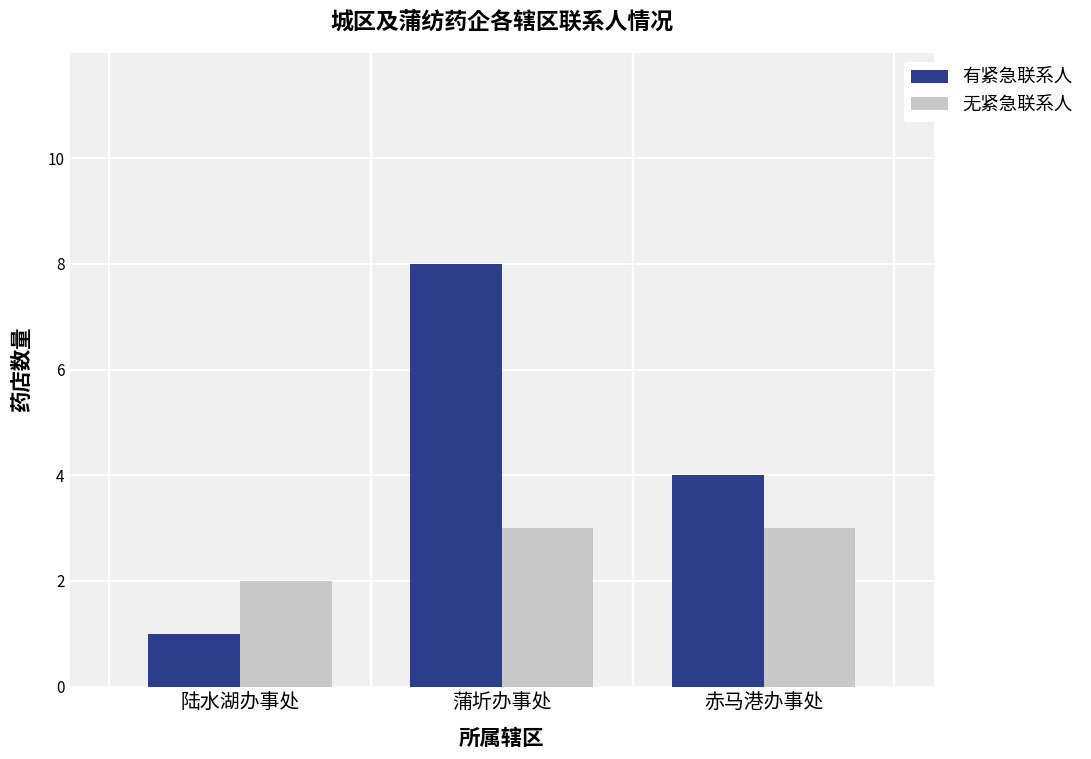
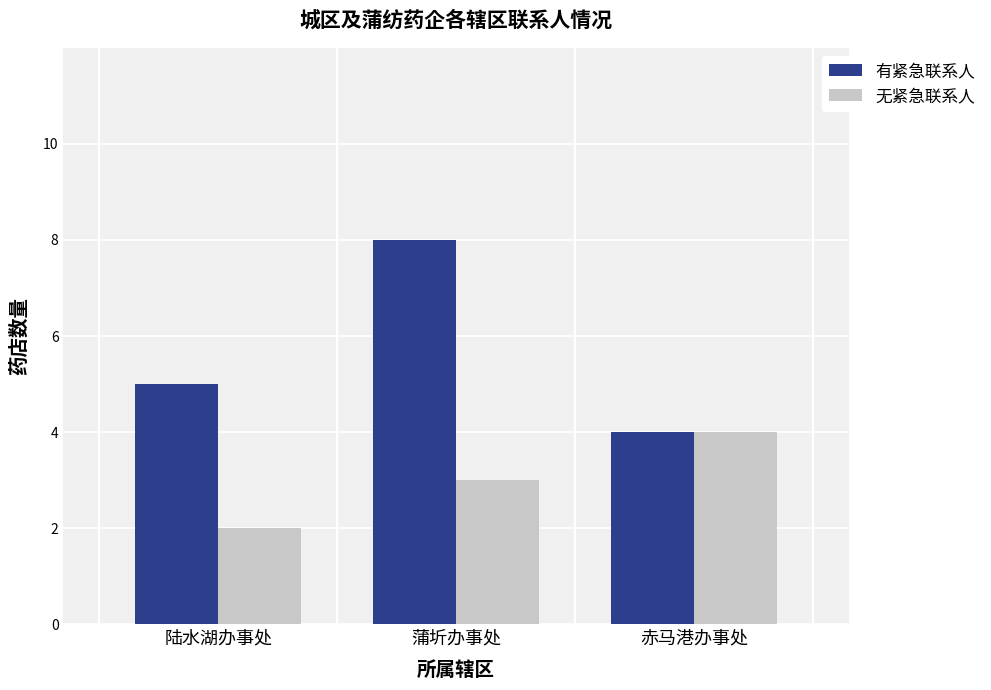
  {
    "有紧急联系人": {
-     "陆水湖办事处": 1,
+     "陆水湖办事处": 5,
      "蒲圻办事处": 8,
      "赤马港办事处": 4
    },
    "无紧急联系人": {
      "陆水湖办事处": 2,
      "蒲圻办事处": 3,
-     "赤马港办事处": 3
+     "赤马港办事处": 4
    }
  }
